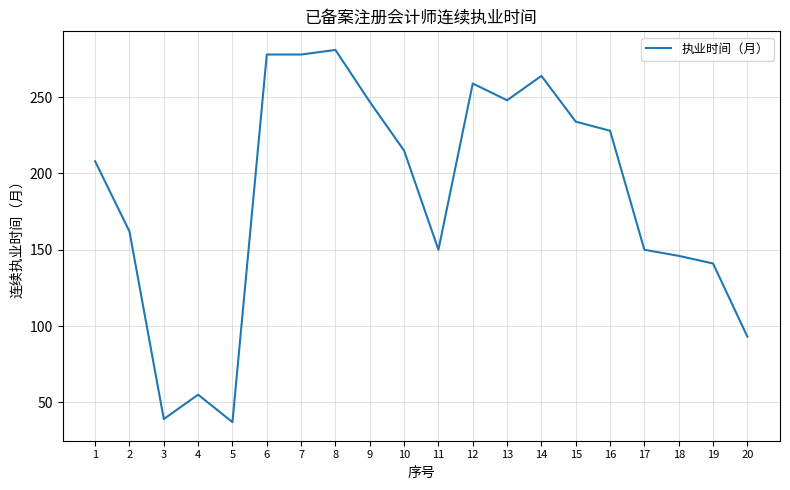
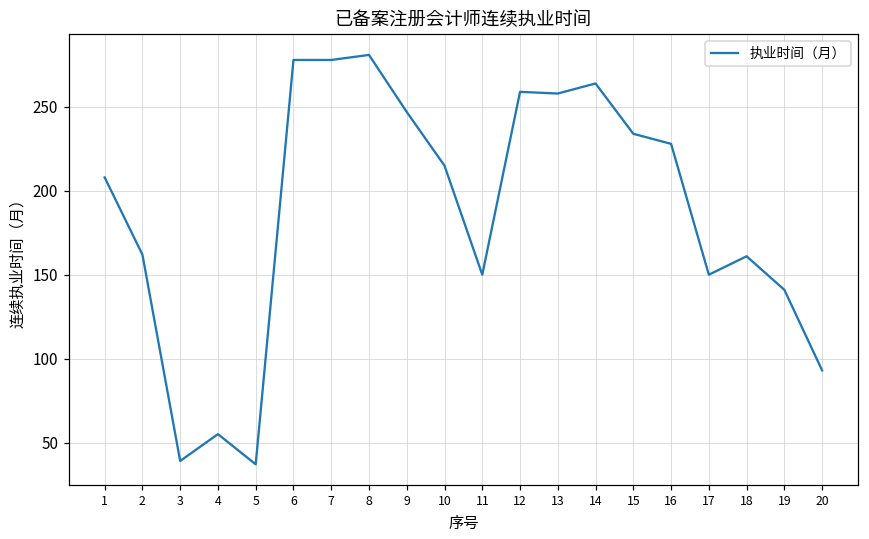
  {
    "1": 208,
    "2": 162,
    "3": 39,
    "4": 55,
    "5": 37,
    "6": 278,
    "7": 278,
    "8": 281,
    "9": 247,
    "10": 215,
    "11": 150,
    "12": 259,
-   "13": 248,
+   "13": 258,
    "14": 264,
    "15": 234,
    "16": 228,
    "17": 150,
-   "18": 146,
+   "18": 161,
    "19": 141,
    "20": 93
  }
